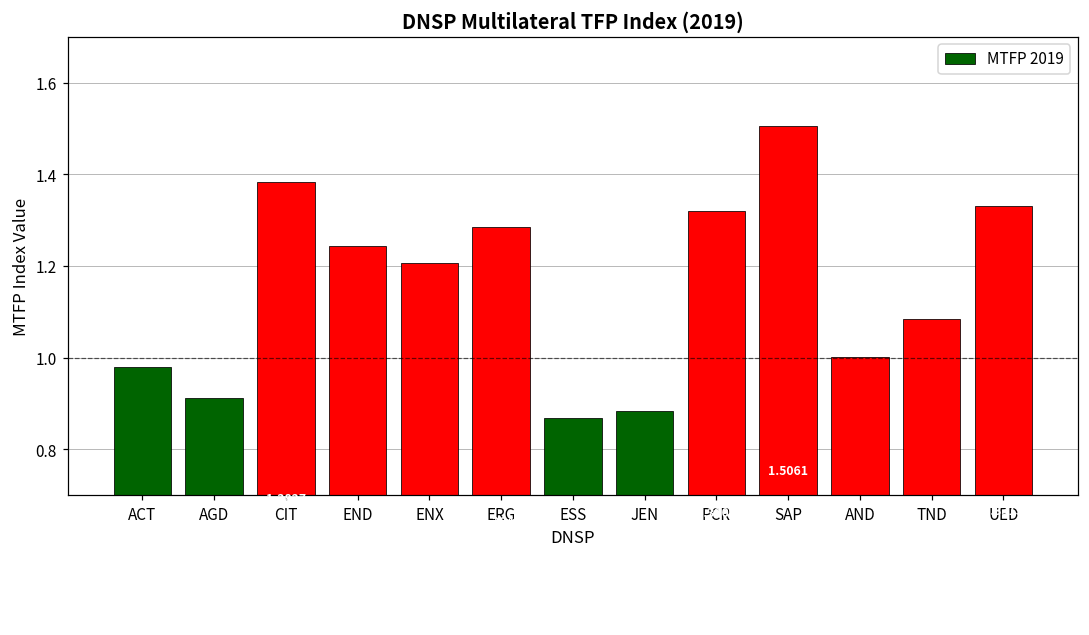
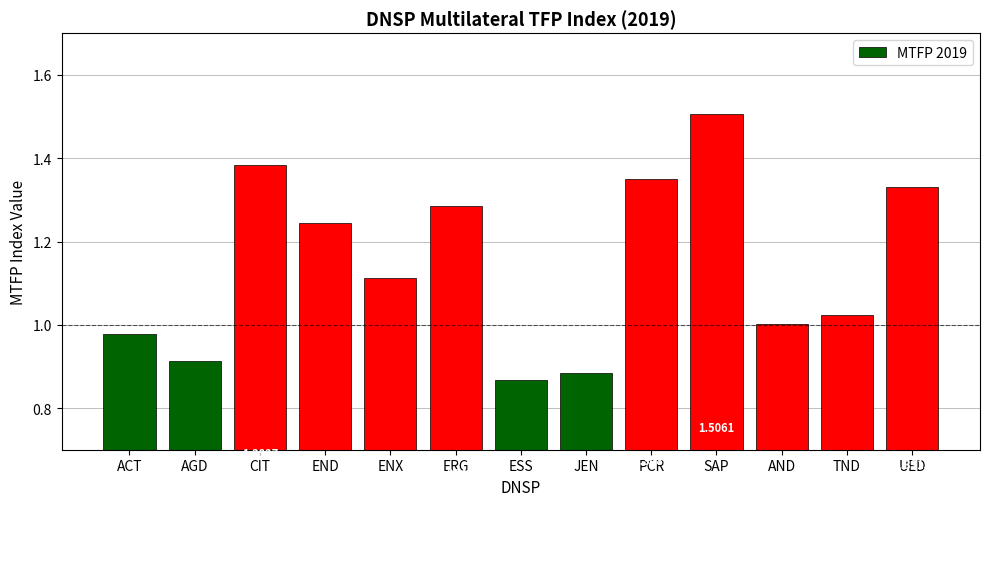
  {
    "ACT": 0.98,
    "AGD": 0.91,
    "CIT": 1.38,
    "END": 1.24,
-   "ENX": 1.21,
+   "ENX": 1.11,
    "ERG": 1.28,
    "ESS": 0.87,
    "JEN": 0.88,
-   "PCR": 1.32,
+   "PCR": 1.35,
    "AND": 1.00,
-   "TND": 1.09,
+   "TND": 1.02,
    "UED": 1.33
  }
